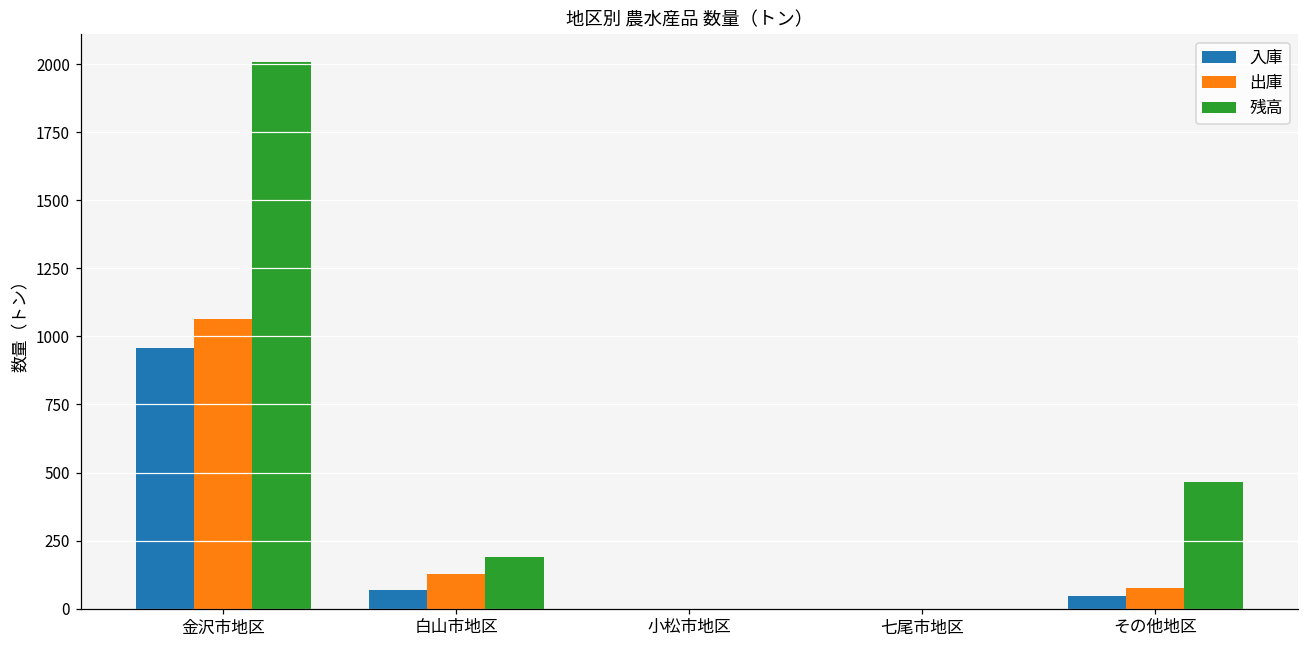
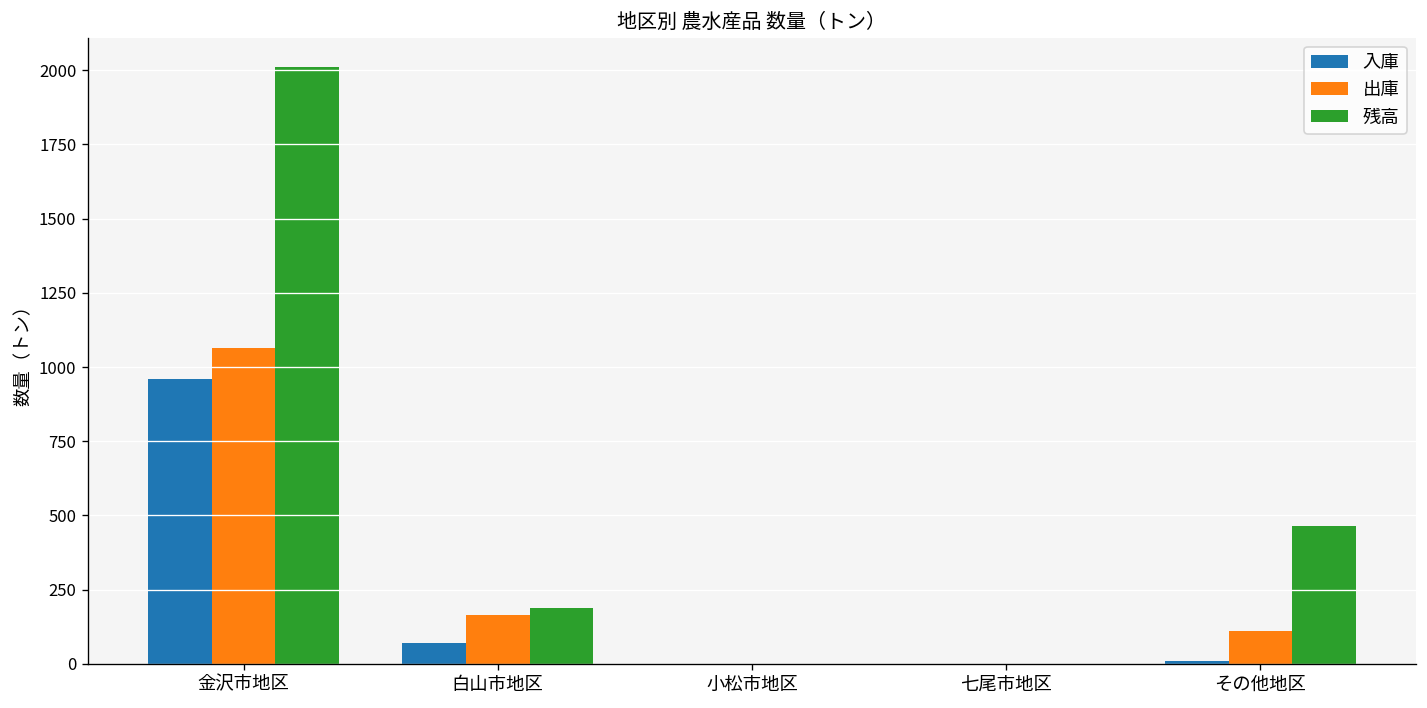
  {
    "入庫": {
      "金沢市地区": 960,
      "白山市地区": 70,
      "小松市地区": 0,
      "七尾市地区": 0,
-     "その他地区": 50
+     "その他地区": 10
    },
    "出庫": {
      "金沢市地区": 1060,
-     "白山市地区": 130,
+     "白山市地区": 170,
      "小松市地区": 0,
      "七尾市地区": 0,
-     "その他地区": 80
+     "その他地区": 110
    },
    "残高": {
      "金沢市地区": 2010,
      "白山市地区": 190,
      "小松市地区": 0,
      "七尾市地区": 0,
      "その他地区": 470
    }
  }
